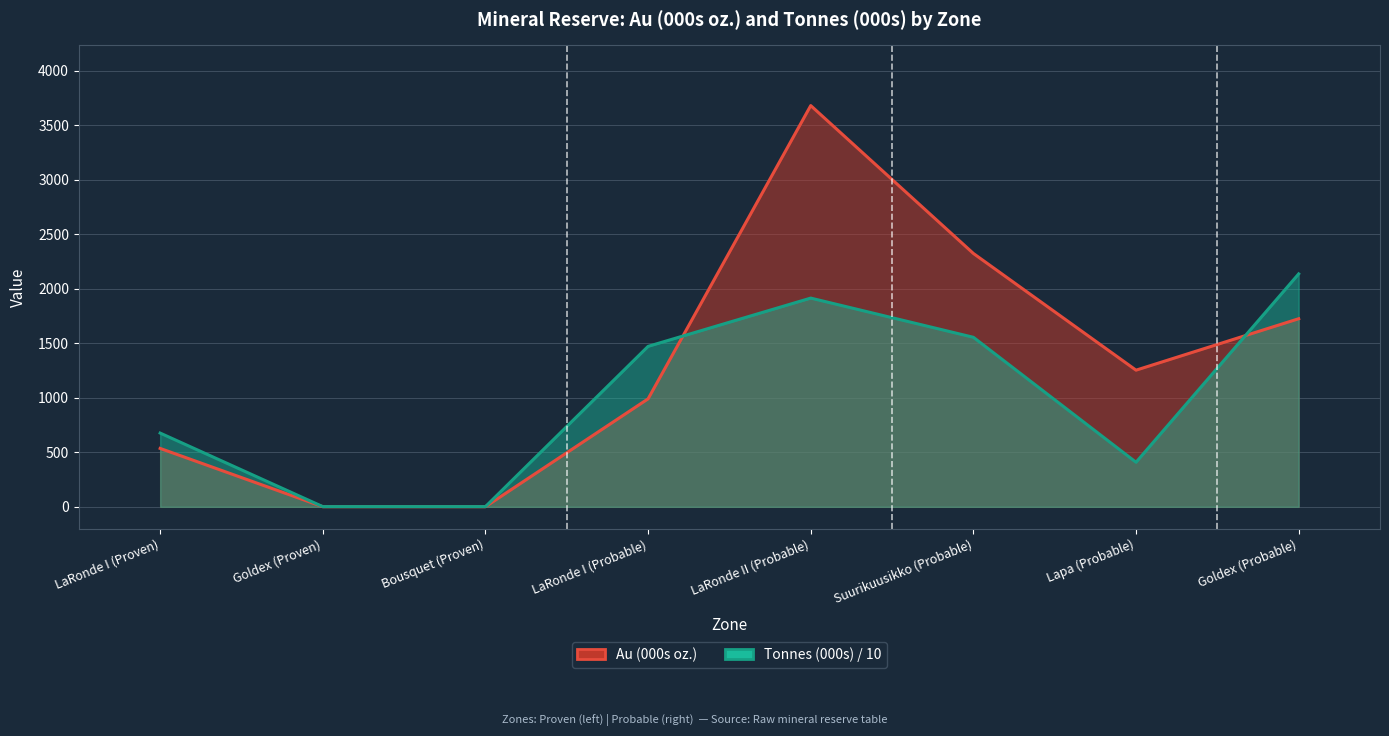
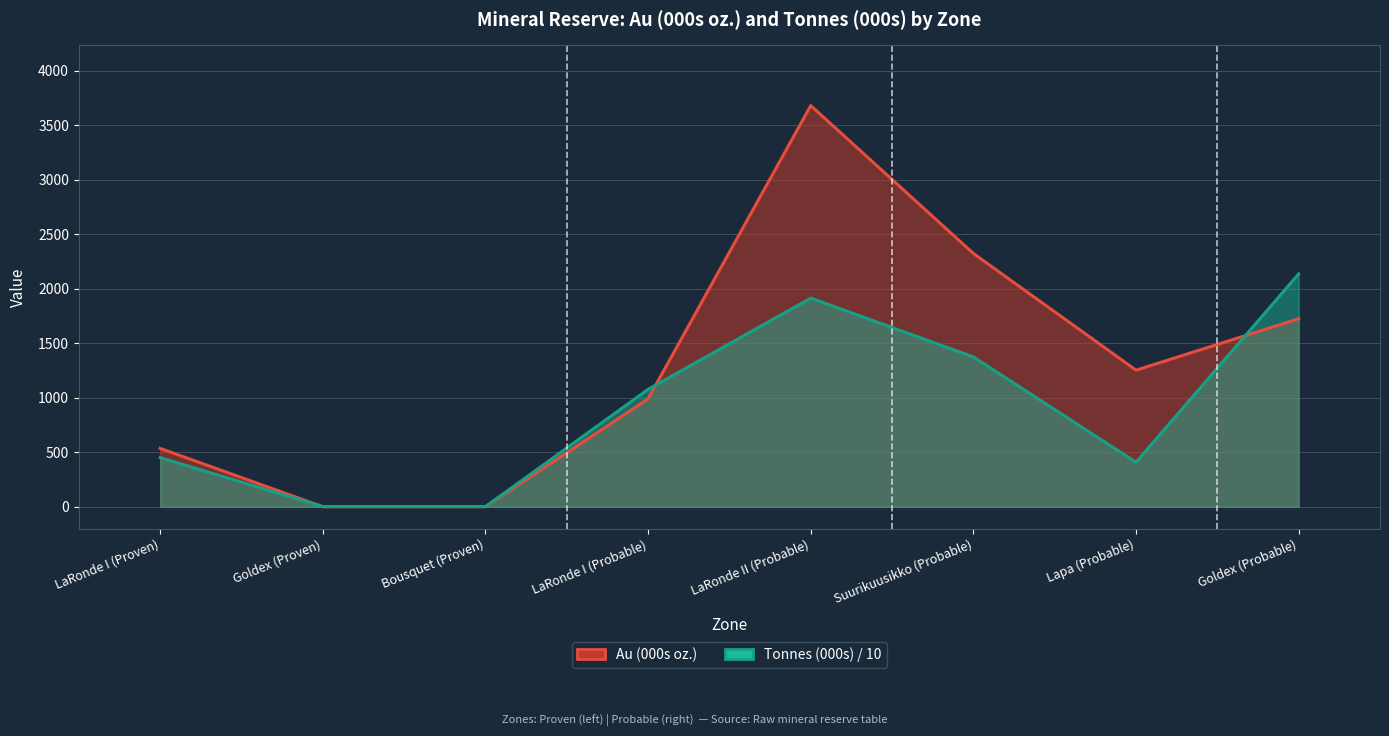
  {
    "Au (000s oz.)": {
      "LaRonde I (Proven)": 540,
      "LaRonde I (Probable)": 990,
      "LaRonde II (Probable)": 3680,
      "Suurikuusikko (Probable)": 2330,
      "Lapa (Probable)": 1250,
      "Goldex (Probable)": 1730
    },
    "Tonnes (000s) / 10": {
-     "LaRonde I (Proven)": 680,
-     "LaRonde I (Probable)": 1470,
+     "LaRonde I (Proven)": 450,
+     "LaRonde I (Probable)": 1080,
      "LaRonde II (Probable)": 1920,
-     "Suurikuusikko (Probable)": 1560,
+     "Suurikuusikko (Probable)": 1380,
      "Lapa (Probable)": 410,
      "Goldex (Probable)": 2140
    }
  }
